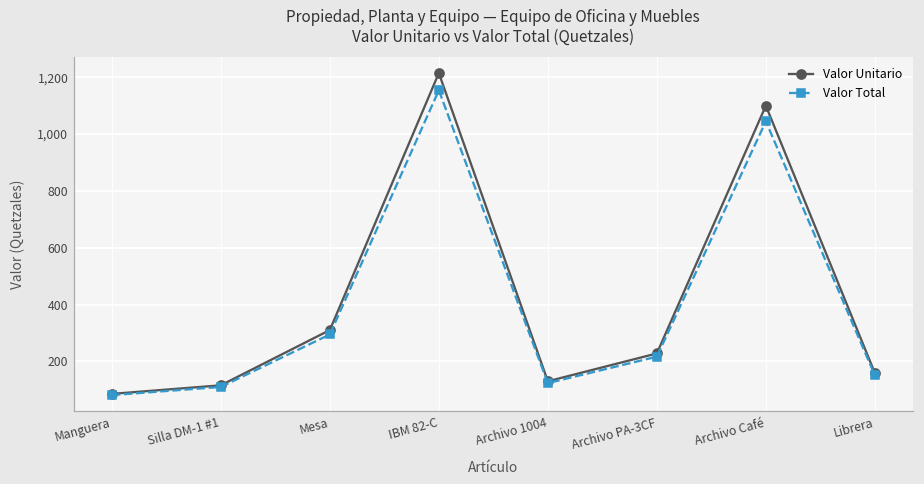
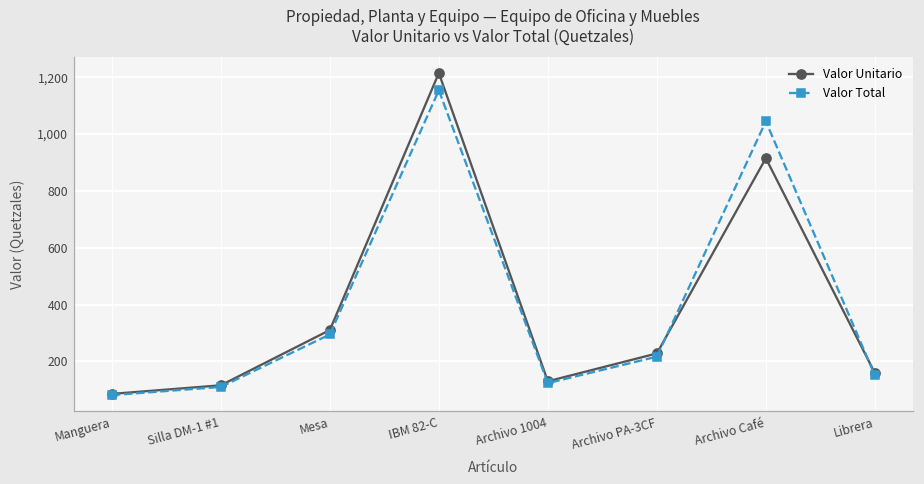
  {
    "Valor Unitario": {
      "Mesa": "310",
      "IBM 82-C": "1,220",
      "Archivo PA-3CF": "230",
-     "Archivo Café": "1,100"
+     "Archivo Café": "920"
    },
    "Valor Total": {
      "Mesa": "290",
      "IBM 82-C": "1,150",
      "Archivo PA-3CF": "220",
      "Archivo Café": "1,050"
    }
  }
